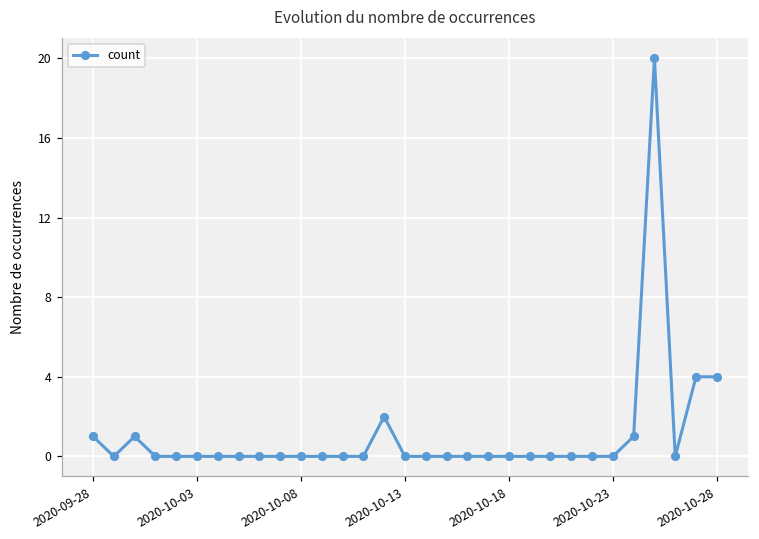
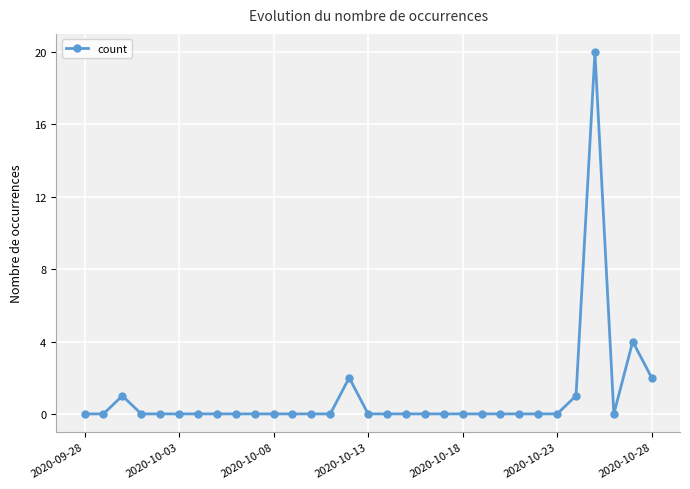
  {
-   "2020-09-28": 1,
+   "2020-09-28": 0,
    "2020-10-03": 0,
    "2020-10-08": 0,
    "2020-10-13": 0,
    "2020-10-18": 0,
    "2020-10-23": 0,
-   "2020-10-28": 4
+   "2020-10-28": 2
  }
